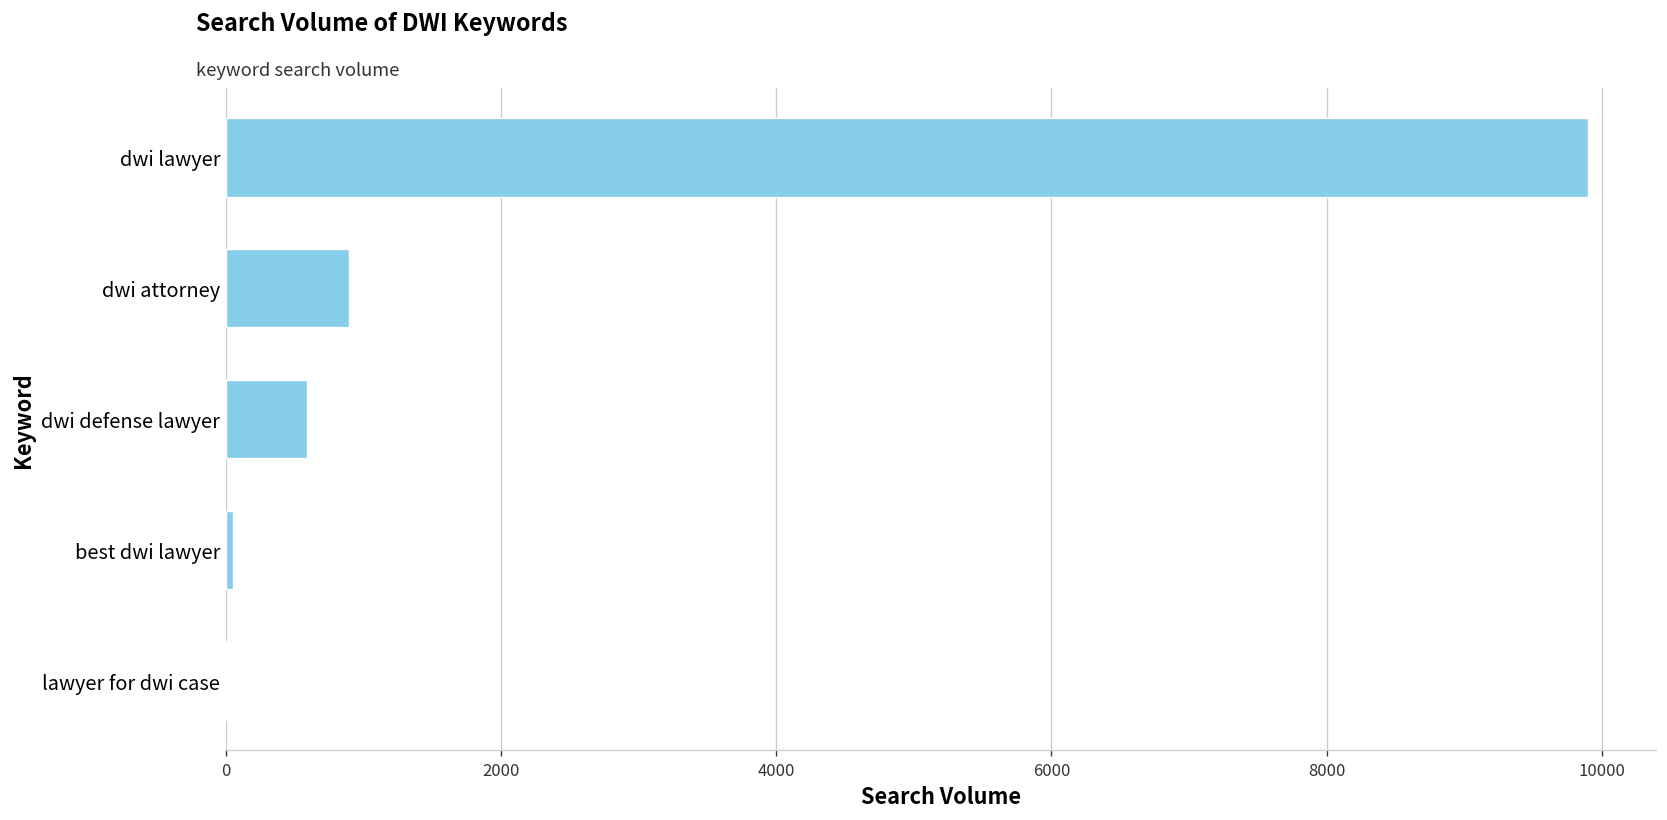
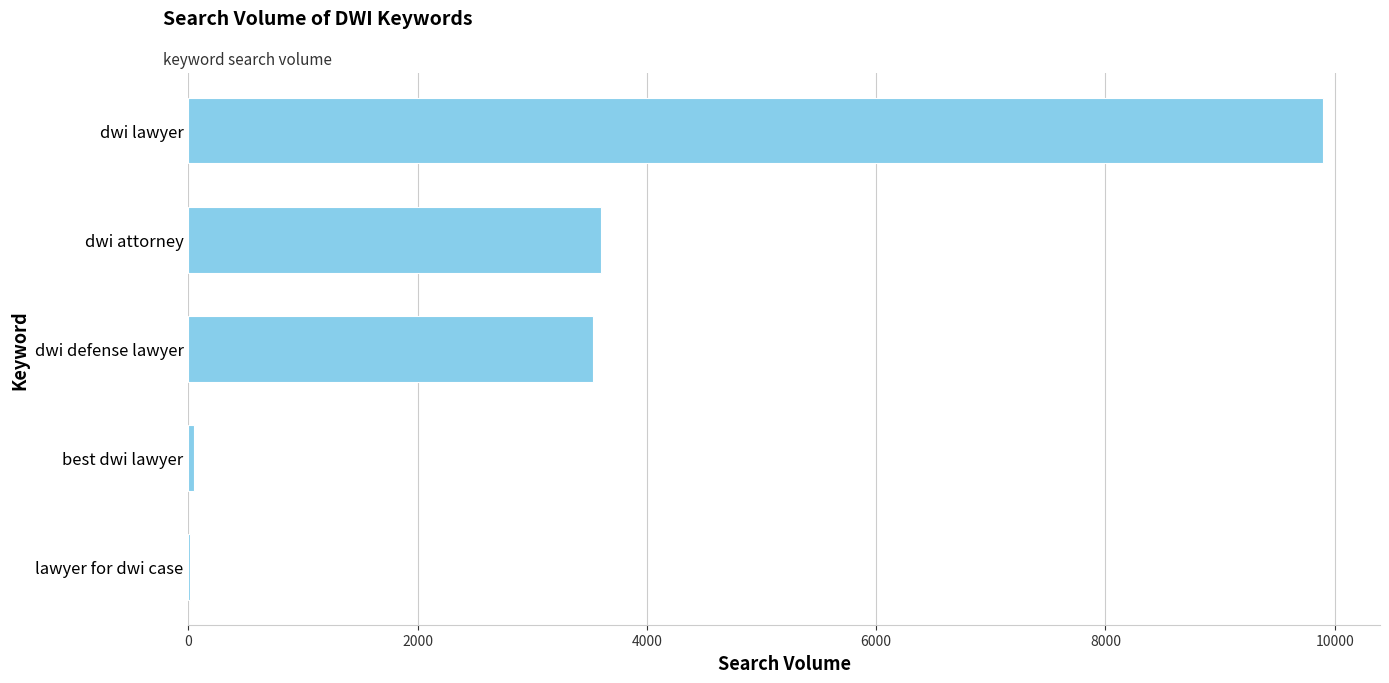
  {
    "dwi lawyer": 9900,
-   "dwi attorney": 890,
-   "dwi defense lawyer": 590,
+   "dwi attorney": 3600,
+   "dwi defense lawyer": 3530,
    "best dwi lawyer": 50
  }
